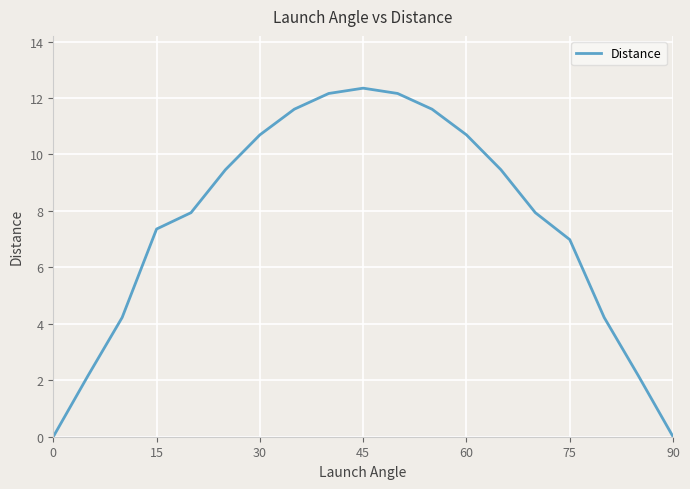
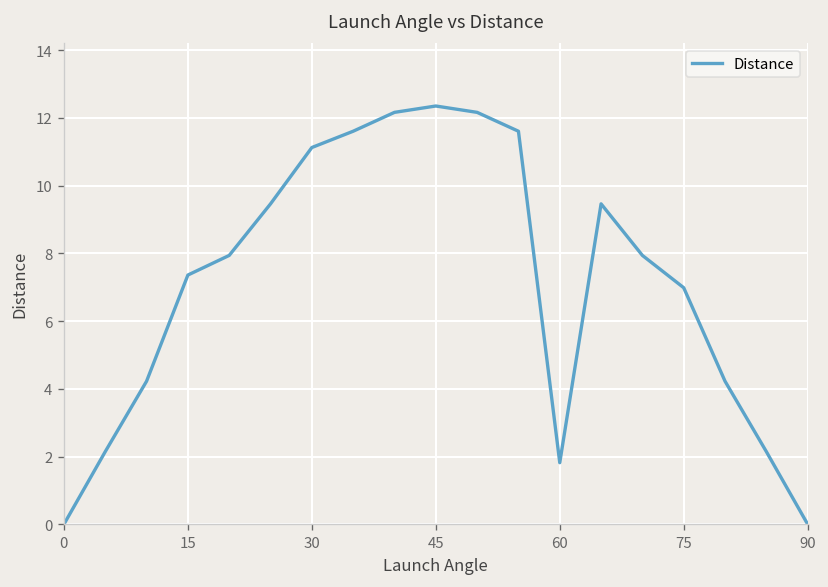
  {
    "0": 0.0,
    "15": 7.4,
-   "30": 10.7,
+   "30": 11.1,
    "45": 12.3,
-   "60": 10.7,
+   "60": 1.8,
    "75": 7.0,
    "90": 0.0
  }
